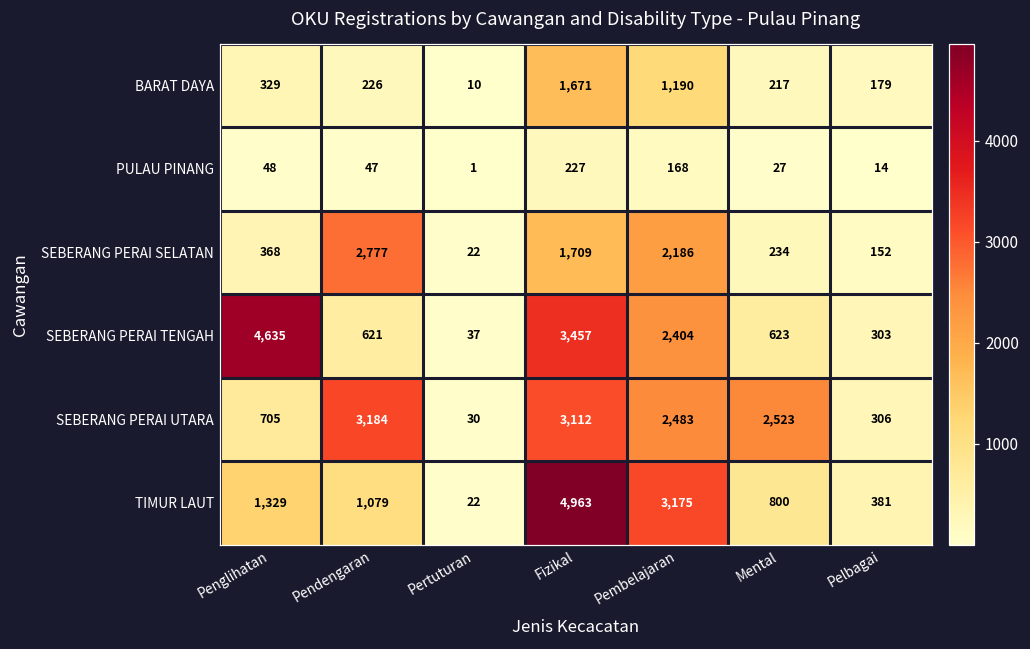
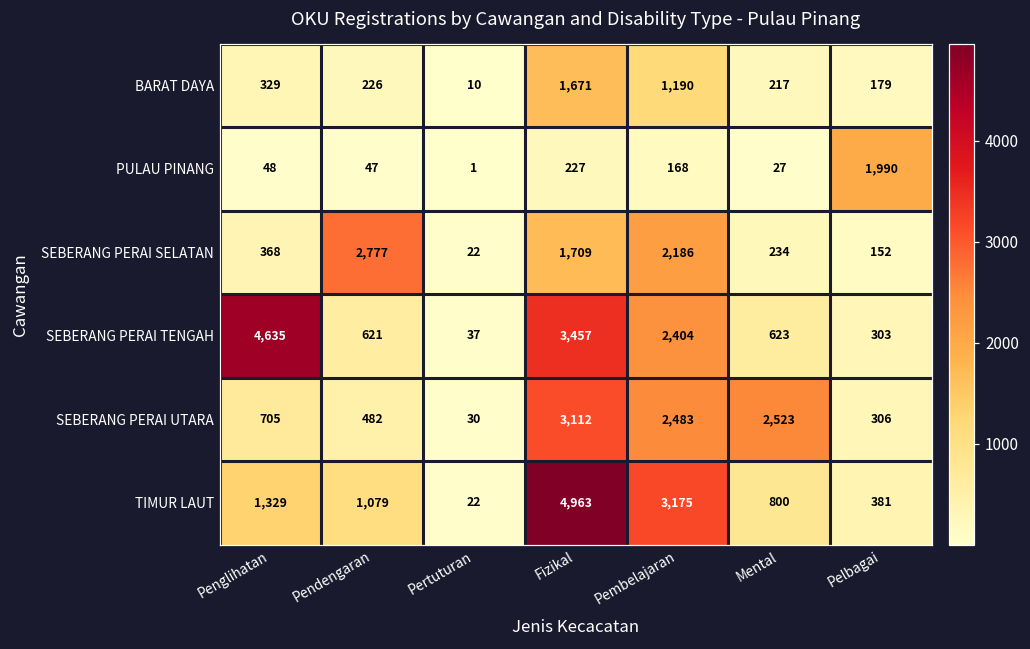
  {
    "BARAT DAYA": {
      "Penglihatan": "329",
      "Pendengaran": "226",
      "Pertuturan": "10",
      "Fizikal": "1,671",
      "Pembelajaran": "1,190",
      "Mental": "217",
      "Pelbagai": "179"
    },
    "PULAU PINANG": {
      "Penglihatan": "48",
      "Pendengaran": "47",
      "Pertuturan": "1",
      "Fizikal": "227",
      "Pembelajaran": "168",
      "Mental": "27",
-     "Pelbagai": "14"
+     "Pelbagai": "1,990"
    },
    "SEBERANG PERAI SELATAN": {
      "Penglihatan": "368",
      "Pendengaran": "2,777",
      "Pertuturan": "22",
      "Fizikal": "1,709",
      "Pembelajaran": "2,186",
      "Mental": "234",
      "Pelbagai": "152"
    },
    "SEBERANG PERAI TENGAH": {
      "Penglihatan": "4,635",
      "Pendengaran": "621",
      "Pertuturan": "37",
      "Fizikal": "3,457",
      "Pembelajaran": "2,404",
      "Mental": "623",
      "Pelbagai": "303"
    },
    "SEBERANG PERAI UTARA": {
      "Penglihatan": "705",
-     "Pendengaran": "3,184",
+     "Pendengaran": "482",
      "Pertuturan": "30",
      "Fizikal": "3,112",
      "Pembelajaran": "2,483",
      "Mental": "2,523",
      "Pelbagai": "306"
    },
    "TIMUR LAUT": {
      "Penglihatan": "1,329",
      "Pendengaran": "1,079",
      "Pertuturan": "22",
      "Fizikal": "4,963",
      "Pembelajaran": "3,175",
      "Mental": "800",
      "Pelbagai": "381"
    }
  }
